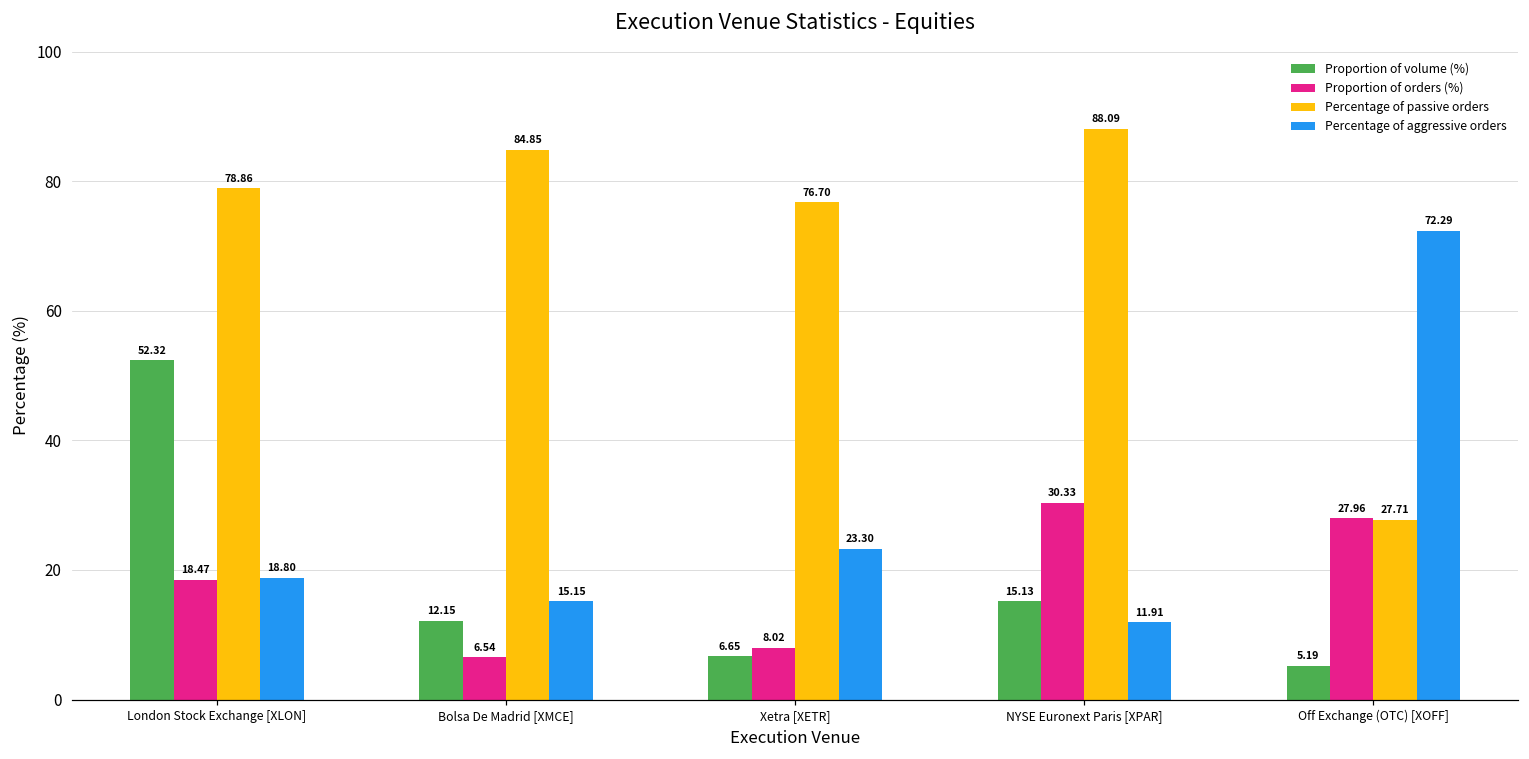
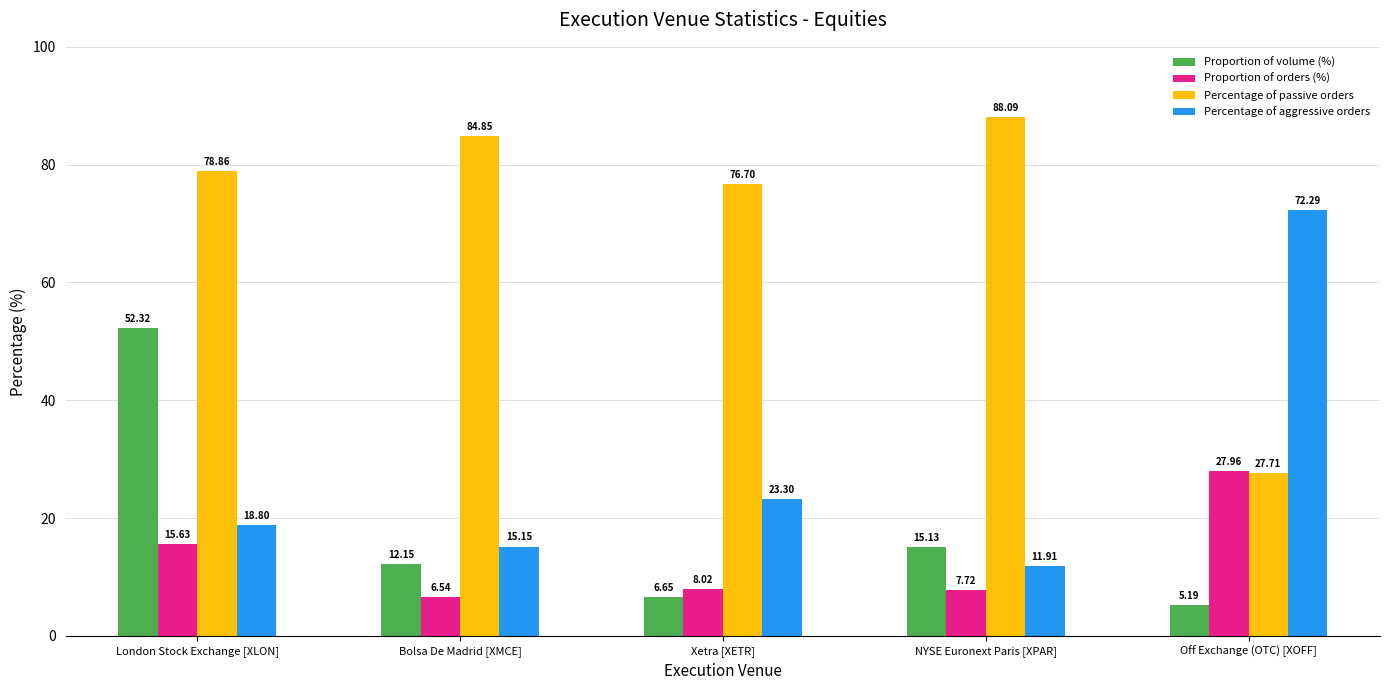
  {
    "Proportion of volume (%)": {
      "London Stock Exchange [XLON]": 52.32,
      "Bolsa De Madrid [XMCE]": 12.15,
      "Xetra [XETR]": 6.65,
      "NYSE Euronext Paris [XPAR]": 15.13,
      "Off Exchange (OTC) [XOFF]": 5.19
    },
    "Proportion of orders (%)": {
-     "London Stock Exchange [XLON]": 18.47,
+     "London Stock Exchange [XLON]": 15.63,
      "Bolsa De Madrid [XMCE]": 6.54,
      "Xetra [XETR]": 8.02,
-     "NYSE Euronext Paris [XPAR]": 30.33,
+     "NYSE Euronext Paris [XPAR]": 7.72,
      "Off Exchange (OTC) [XOFF]": 27.96
    },
    "Percentage of passive orders": {
      "London Stock Exchange [XLON]": 78.86,
      "Bolsa De Madrid [XMCE]": 84.85,
      "Xetra [XETR]": 76.70,
      "NYSE Euronext Paris [XPAR]": 88.09,
      "Off Exchange (OTC) [XOFF]": 27.71
    },
    "Percentage of aggressive orders": {
      "London Stock Exchange [XLON]": 18.80,
      "Bolsa De Madrid [XMCE]": 15.15,
      "Xetra [XETR]": 23.30,
      "NYSE Euronext Paris [XPAR]": 11.91,
      "Off Exchange (OTC) [XOFF]": 72.29
    }
  }
